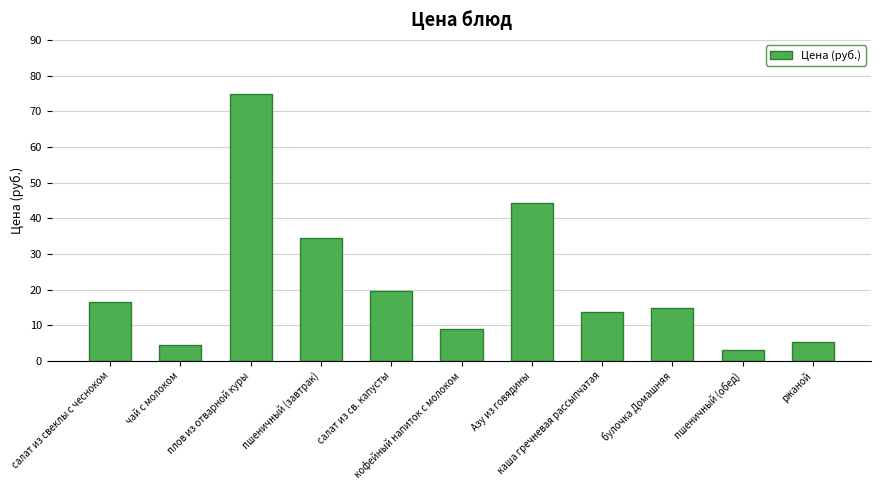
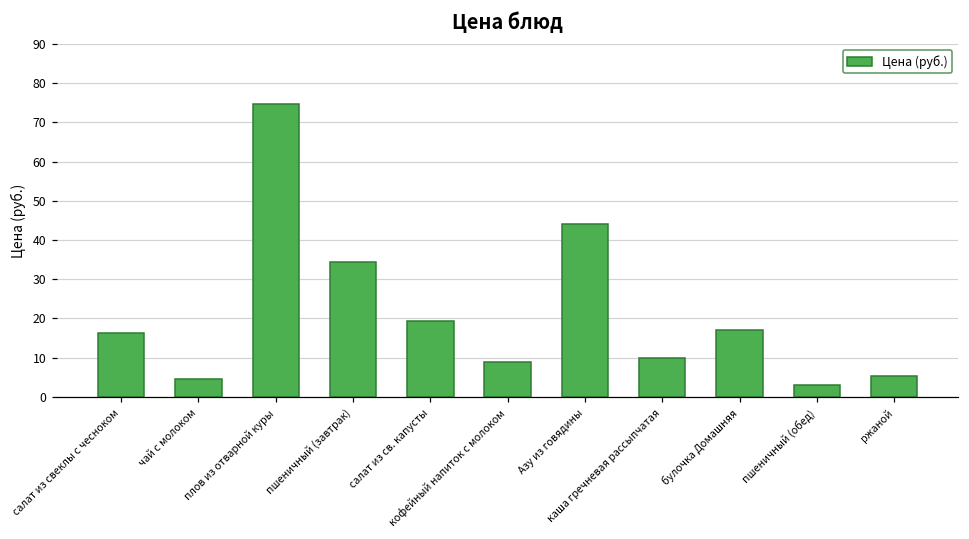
  {
    "салат из свеклы с чесноком": 16,
    "чай с молоком": 5,
    "плов из отварной куры": 75,
    "пшеничный (завтрак)": 34,
    "салат из св. капусты": 19,
    "кофейный напиток с молоком": 9,
    "Азу из говядины": 44,
-   "каша гречневая рассыпчатая": 14,
-   "булочка Домашняя": 15,
+   "каша гречневая рассыпчатая": 10,
+   "булочка Домашняя": 17,
    "пшеничный (обед)": 3,
    "ржаной": 5
  }
